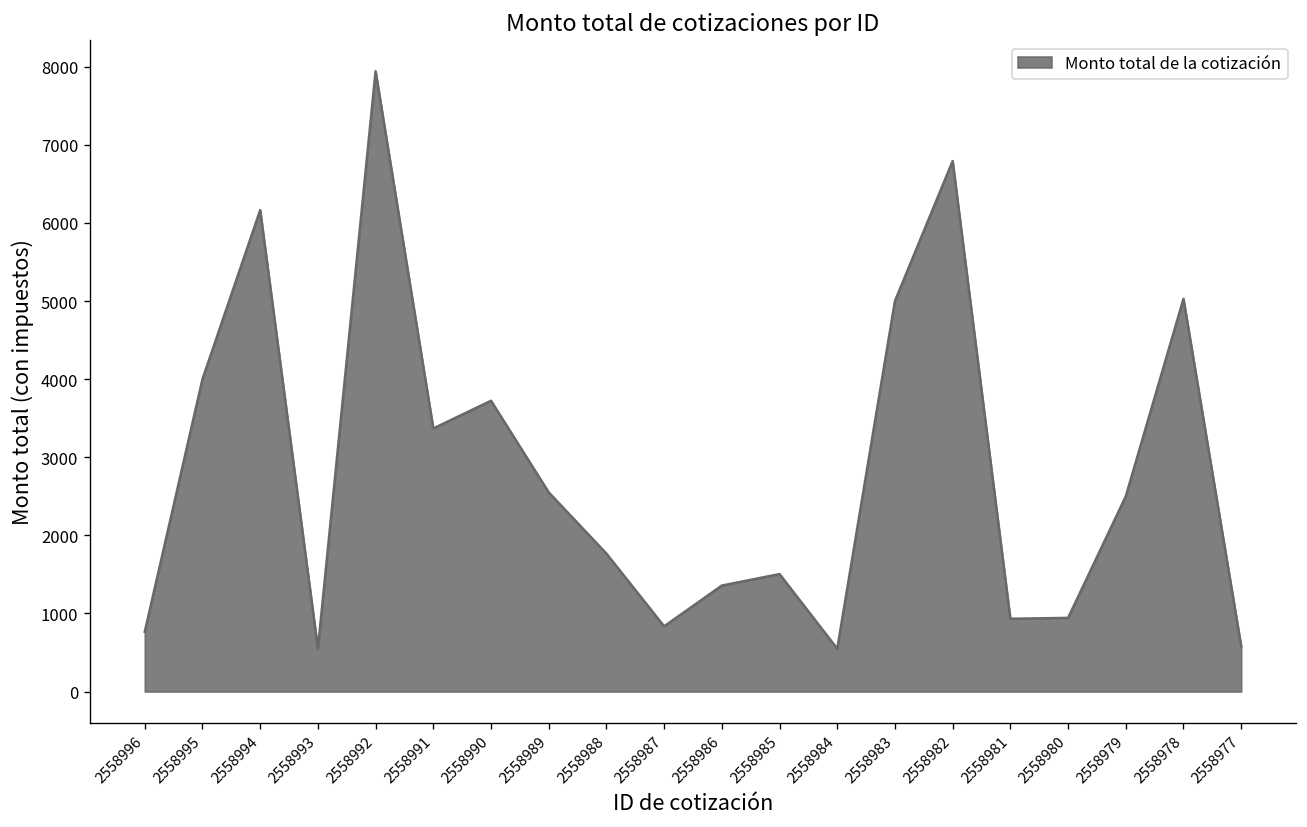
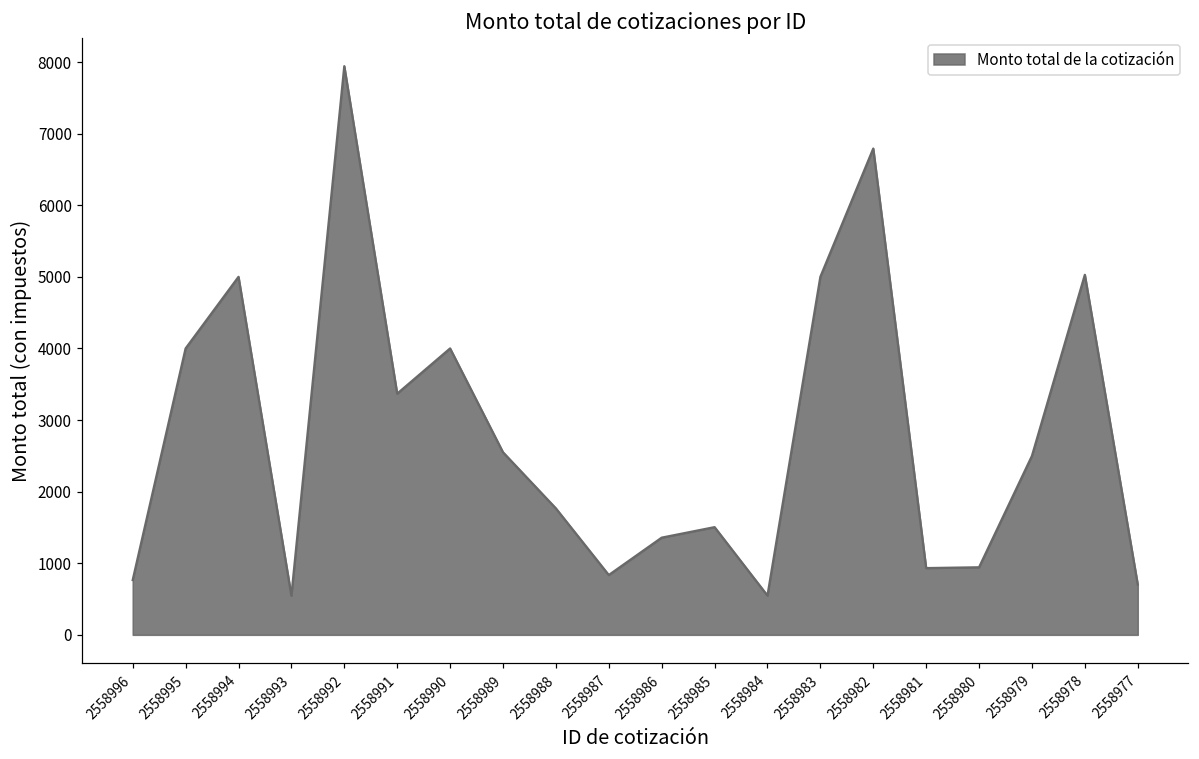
  {
    "2558996": 800,
    "2558995": 4000,
-   "2558994": 6200,
+   "2558994": 5000,
    "2558993": 500,
    "2558992": 7900,
    "2558991": 3400,
-   "2558990": 3700,
+   "2558990": 4000,
    "2558989": 2600,
    "2558988": 1800,
    "2558987": 800,
    "2558986": 1400,
    "2558985": 1500,
    "2558984": 500,
    "2558983": 5000,
    "2558982": 6800,
    "2558981": 900,
    "2558980": 900,
    "2558979": 2500,
    "2558978": 5000,
-   "2558977": 600
+   "2558977": 700
  }
